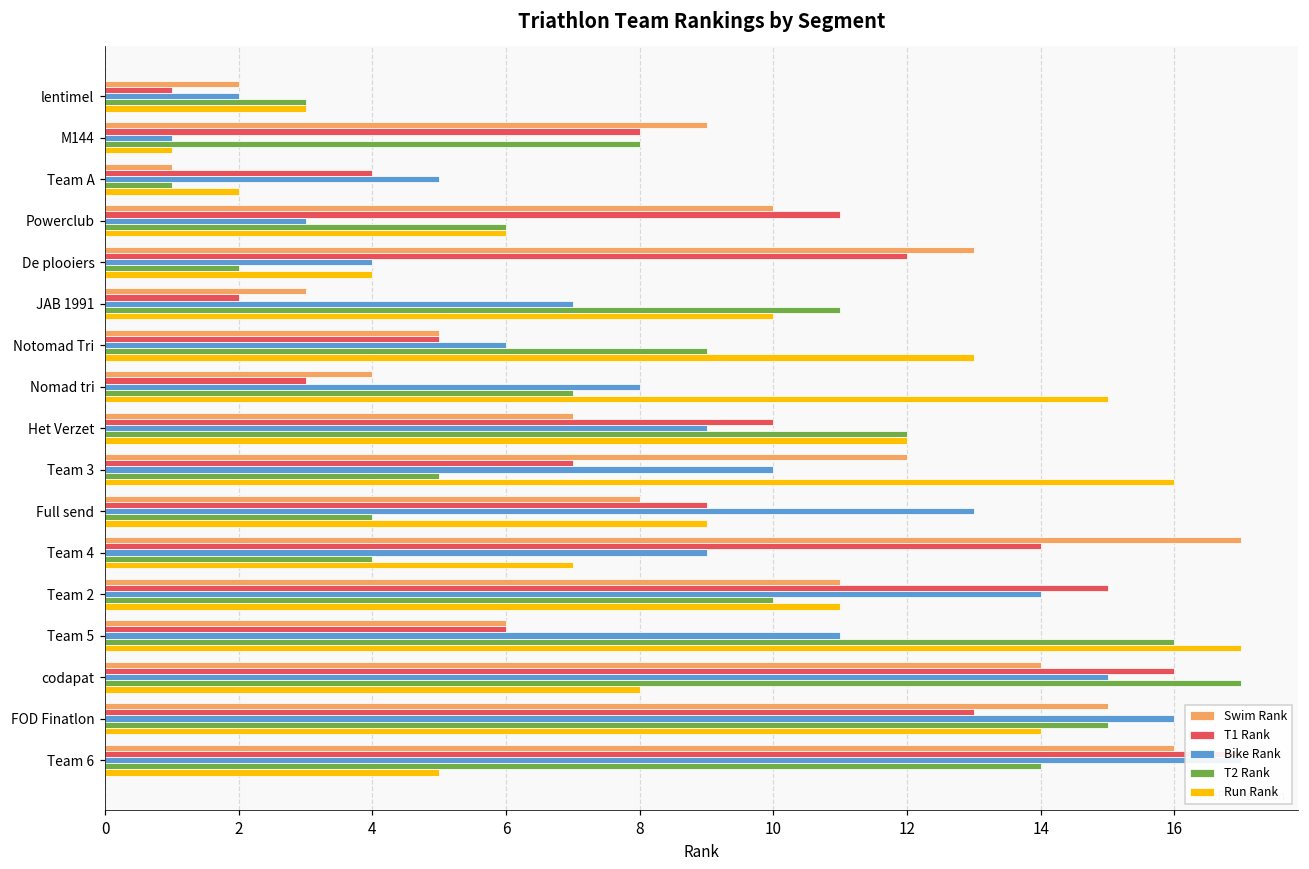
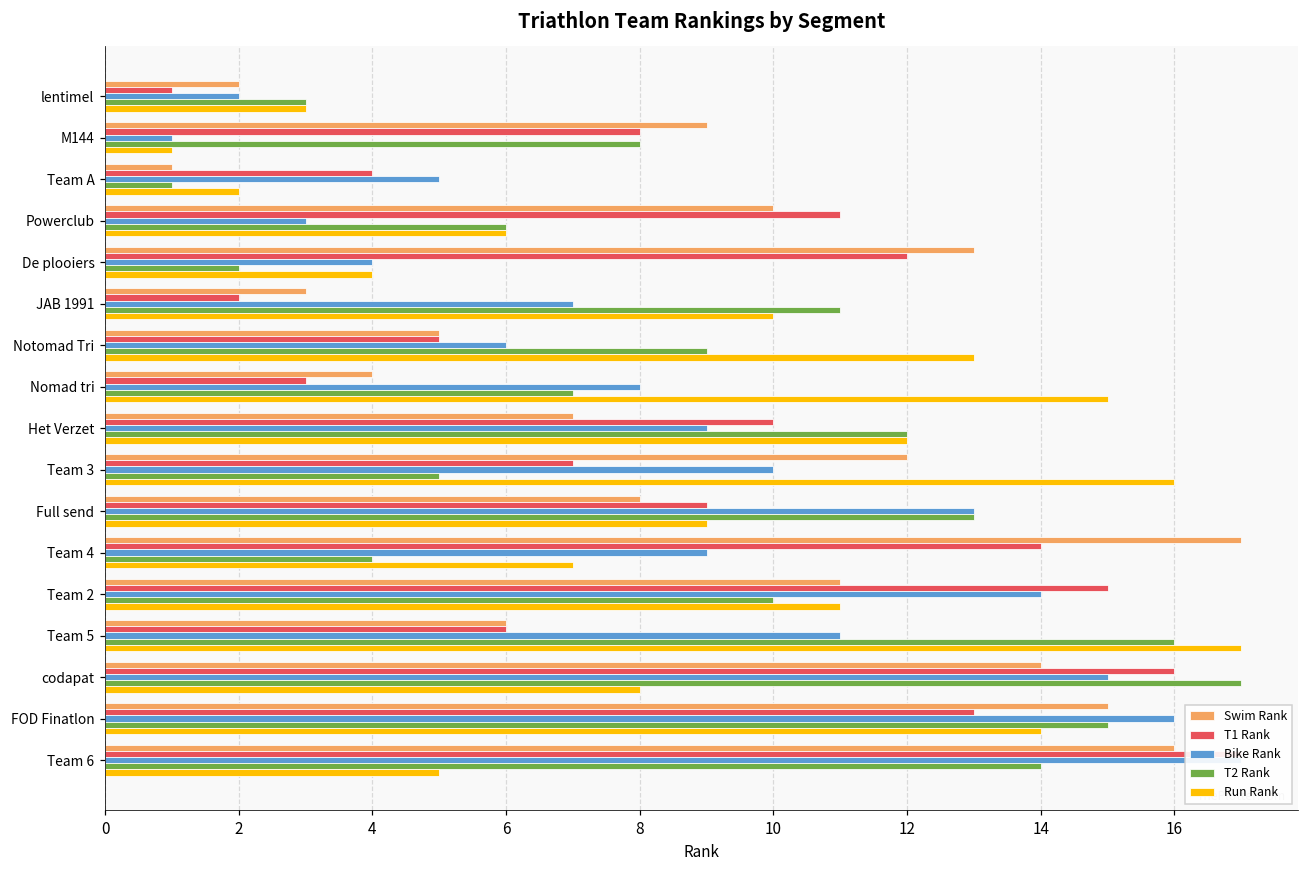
  {
    "Swim Rank": {
      "lentimel": 2,
      "M144": 9,
      "Team A": 1,
      "Powerclub": 10,
      "De plooiers": 13,
      "JAB 1991": 3,
      "Notomad Tri": 5,
      "Nomad tri": 4,
      "Het Verzet": 7,
      "Team 3": 12,
      "Full send": 8,
      "Team 4": 17,
      "Team 2": 11,
      "Team 5": 6,
      "codapat": 14,
      "FOD Finatlon": 15,
      "Team 6": 16
    },
    "T1 Rank": {
      "lentimel": 1,
      "M144": 8,
      "Team A": 4,
      "Powerclub": 11,
      "De plooiers": 12,
      "JAB 1991": 2,
      "Notomad Tri": 5,
      "Nomad tri": 3,
      "Het Verzet": 10,
      "Team 3": 7,
      "Full send": 9,
      "Team 4": 14,
      "Team 2": 15,
      "Team 5": 6,
      "codapat": 16,
      "FOD Finatlon": 13
    },
    "Bike Rank": {
      "lentimel": 2,
      "M144": 1,
      "Team A": 5,
      "Powerclub": 3,
      "De plooiers": 4,
      "JAB 1991": 7,
      "Notomad Tri": 6,
      "Nomad tri": 8,
      "Het Verzet": 9,
      "Team 3": 10,
      "Full send": 13,
      "Team 4": 9,
      "Team 2": 14,
      "Team 5": 11,
      "codapat": 15,
      "FOD Finatlon": 16
    },
    "T2 Rank": {
      "lentimel": 3,
      "M144": 8,
      "Team A": 1,
      "Powerclub": 6,
      "De plooiers": 2,
      "JAB 1991": 11,
      "Notomad Tri": 9,
      "Nomad tri": 7,
      "Het Verzet": 12,
      "Team 3": 5,
-     "Full send": 4,
+     "Full send": 13,
      "Team 4": 4,
      "Team 2": 10,
      "Team 5": 16,
      "codapat": 17,
      "FOD Finatlon": 15,
      "Team 6": 14
    },
    "Run Rank": {
      "lentimel": 3,
      "M144": 1,
      "Team A": 2,
      "Powerclub": 6,
      "De plooiers": 4,
      "JAB 1991": 10,
      "Notomad Tri": 13,
      "Nomad tri": 15,
      "Het Verzet": 12,
      "Team 3": 16,
      "Full send": 9,
      "Team 4": 7,
      "Team 2": 11,
      "Team 5": 17,
      "codapat": 8,
      "FOD Finatlon": 14,
      "Team 6": 5
    }
  }
